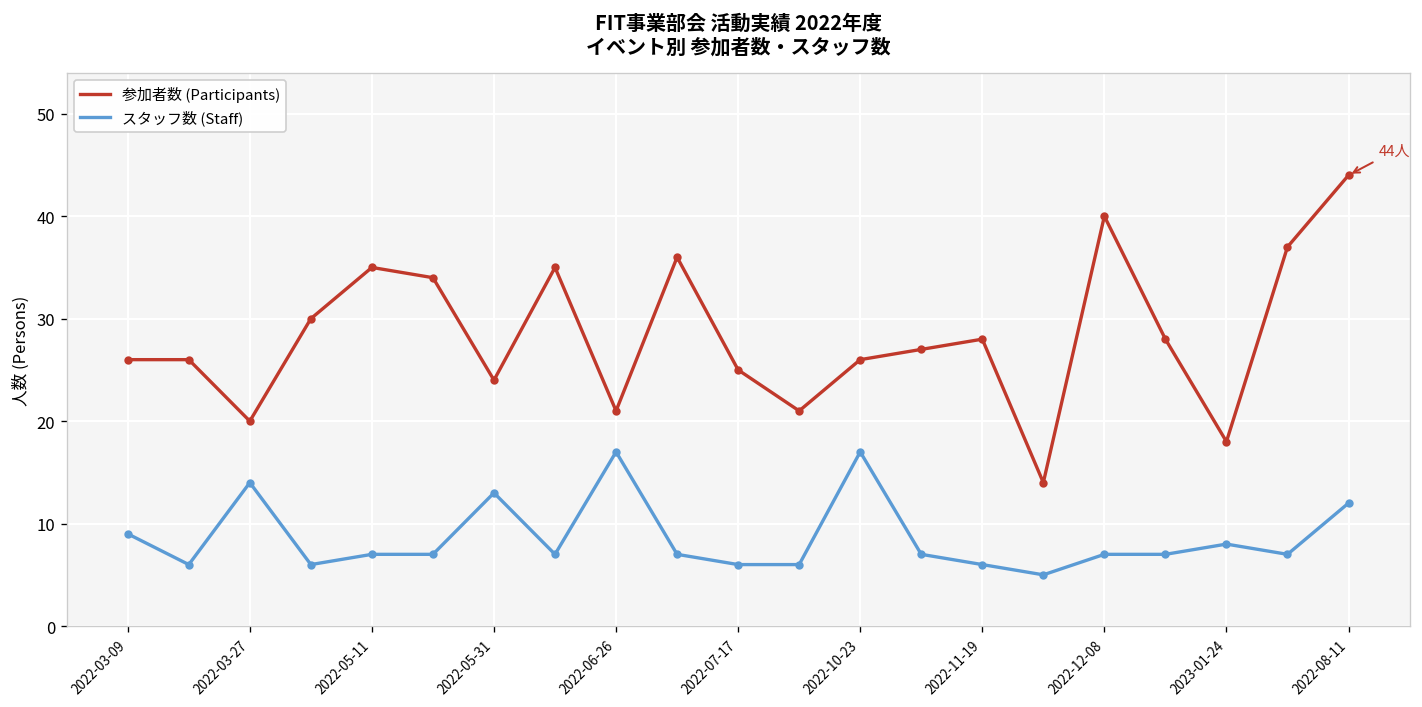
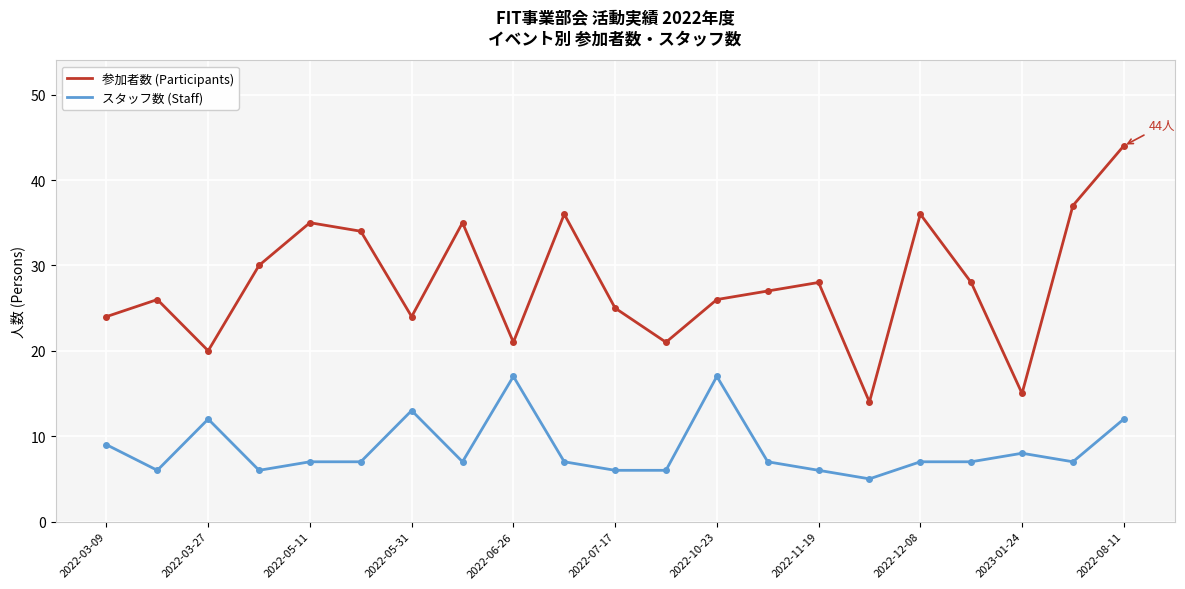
  {
    "参加者数 (Participants)": {
-     "2022-03-09": 26,
+     "2022-03-09": 24,
      "2022-03-27": 20,
      "2022-05-11": 35,
      "2022-05-31": 24,
      "2022-06-26": 21,
      "2022-07-17": 25,
      "2022-10-23": 26,
      "2022-11-19": 28,
-     "2022-12-08": 40,
-     "2023-01-24": 18
+     "2022-12-08": 36,
+     "2023-01-24": 15
    },
    "スタッフ数 (Staff)": {
      "2022-03-09": 9,
-     "2022-03-27": 14,
+     "2022-03-27": 12,
      "2022-05-11": 7,
      "2022-05-31": 13,
      "2022-06-26": 17,
      "2022-07-17": 6,
      "2022-10-23": 17,
      "2022-11-19": 6,
      "2022-12-08": 7,
      "2023-01-24": 8,
      "2022-08-11": 12
    }
  }
